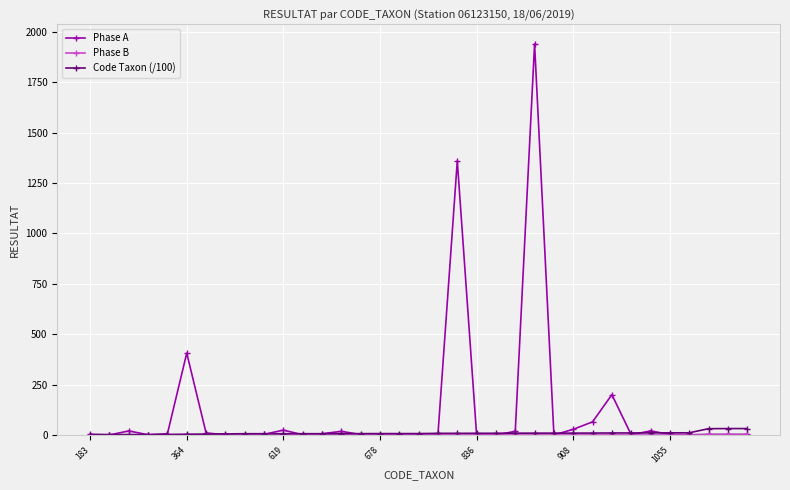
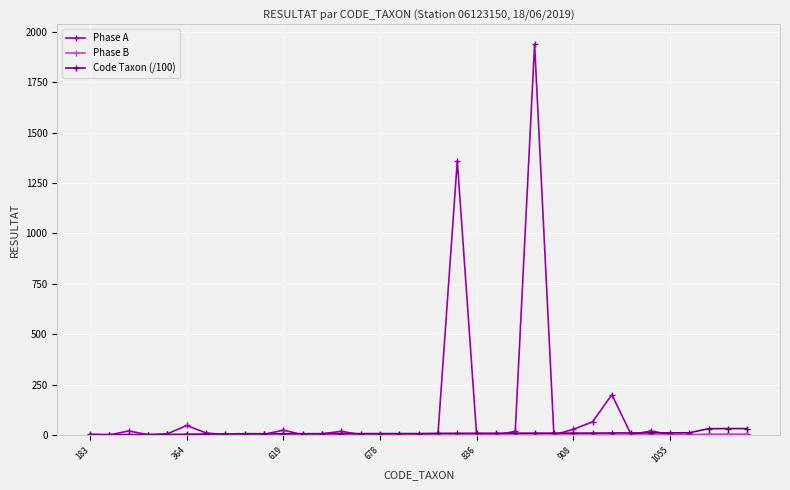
  {
    "Phase A": {
-     "364": 410,
+     "364": 50,
      "619": 20,
      "908": 30
    }
  }
